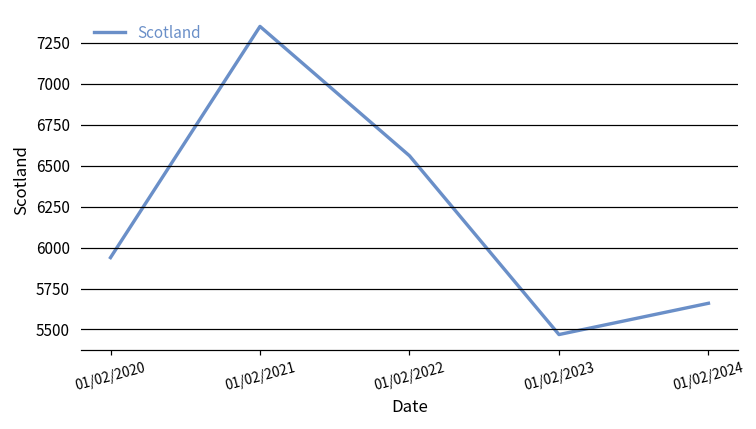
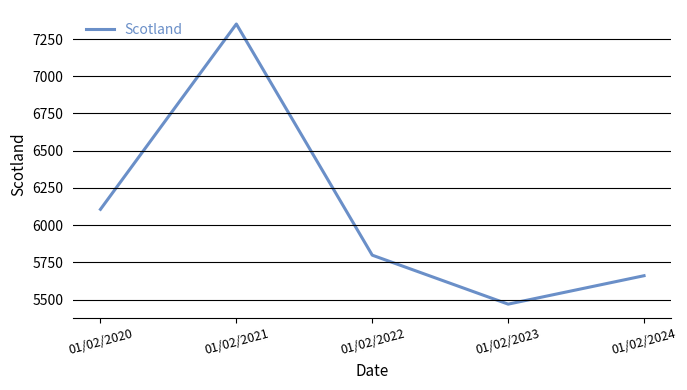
  {
-   "01/02/2020": 5940,
+   "01/02/2020": 6110,
    "01/02/2021": 7350,
-   "01/02/2022": 6560,
+   "01/02/2022": 5800,
    "01/02/2023": 5470,
    "01/02/2024": 5660
  }
